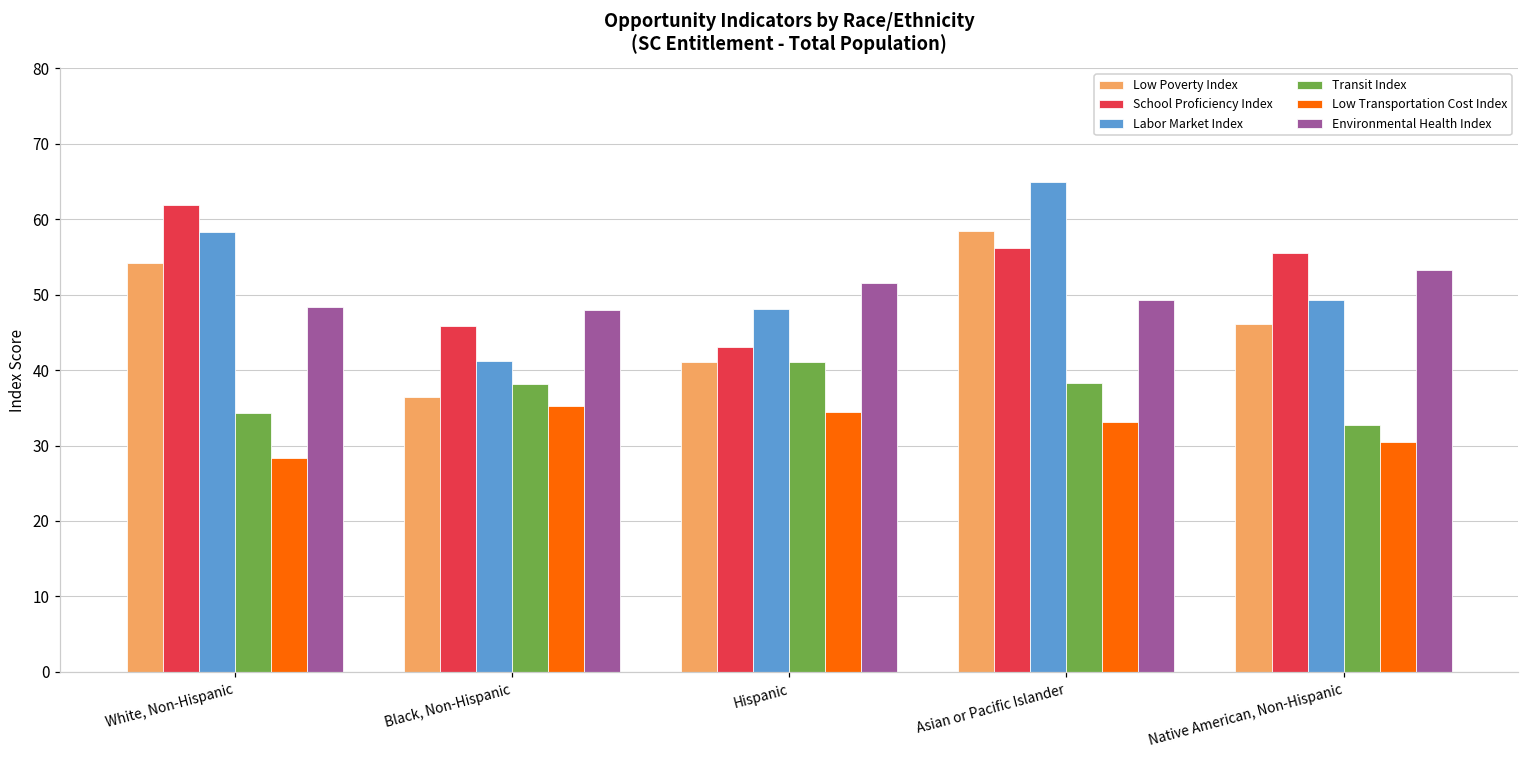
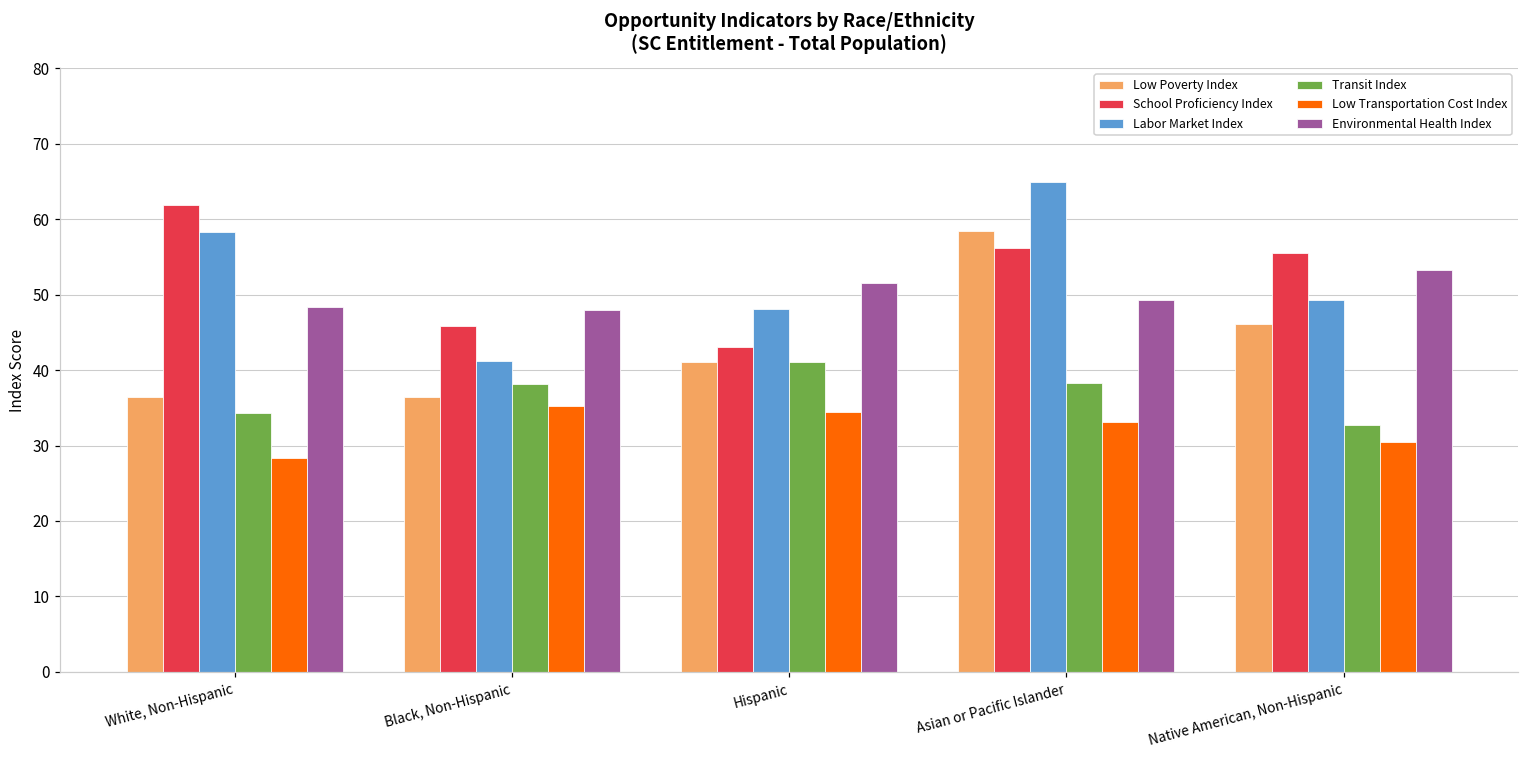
  {
    "Low Poverty Index": {
-     "White, Non-Hispanic": 54,
+     "White, Non-Hispanic": 36,
      "Black, Non-Hispanic": 36,
      "Hispanic": 41,
      "Asian or Pacific Islander": 58,
      "Native American, Non-Hispanic": 46
    },
    "School Proficiency Index": {
      "White, Non-Hispanic": 62,
      "Black, Non-Hispanic": 46,
      "Hispanic": 43,
      "Asian or Pacific Islander": 56,
      "Native American, Non-Hispanic": 56
    },
    "Labor Market Index": {
      "White, Non-Hispanic": 58,
      "Black, Non-Hispanic": 41,
      "Hispanic": 48,
      "Asian or Pacific Islander": 65,
      "Native American, Non-Hispanic": 49
    },
    "Transit Index": {
      "White, Non-Hispanic": 34,
      "Black, Non-Hispanic": 38,
      "Hispanic": 41,
      "Asian or Pacific Islander": 38,
      "Native American, Non-Hispanic": 33
    },
    "Low Transportation Cost Index": {
      "White, Non-Hispanic": 28,
      "Black, Non-Hispanic": 35,
      "Hispanic": 34,
      "Asian or Pacific Islander": 33,
      "Native American, Non-Hispanic": 31
    },
    "Environmental Health Index": {
      "White, Non-Hispanic": 48,
      "Black, Non-Hispanic": 48,
      "Hispanic": 52,
      "Asian or Pacific Islander": 49,
      "Native American, Non-Hispanic": 53
    }
  }
